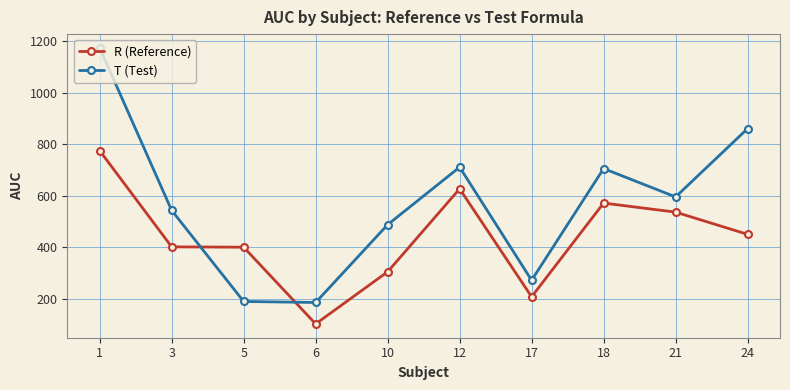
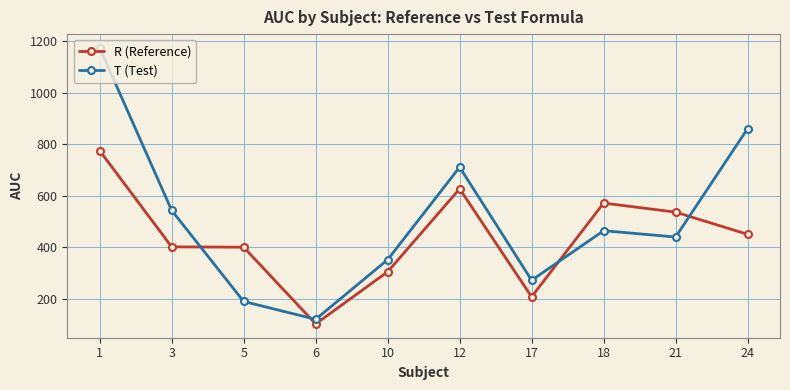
  {
    "R (Reference)": {
      "1": 770,
      "3": 400,
      "5": 400,
      "6": 100,
      "10": 300,
      "12": 630,
      "17": 210,
      "18": 570,
      "21": 540,
      "24": 450
    },
    "T (Test)": {
      "3": 540,
      "5": 190,
-     "6": 190,
-     "10": 490,
+     "6": 120,
+     "10": 350,
      "12": 710,
      "17": 270,
-     "18": 710,
-     "21": 600,
+     "18": 460,
+     "21": 440,
      "24": 860
    }
  }
